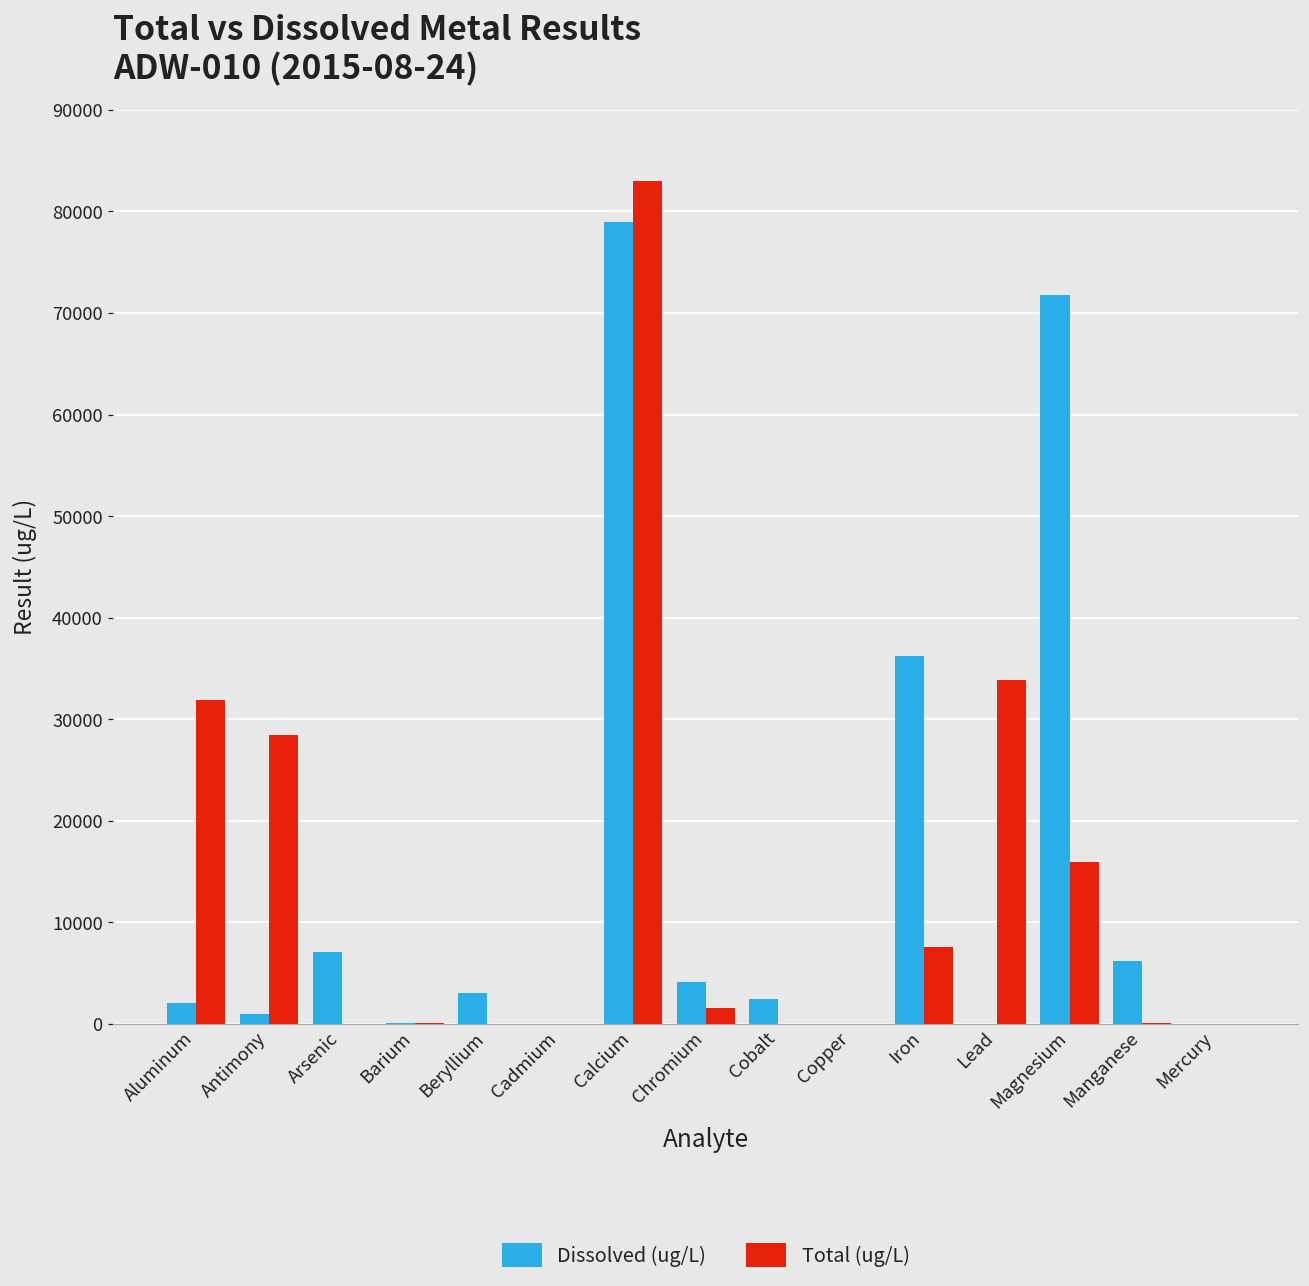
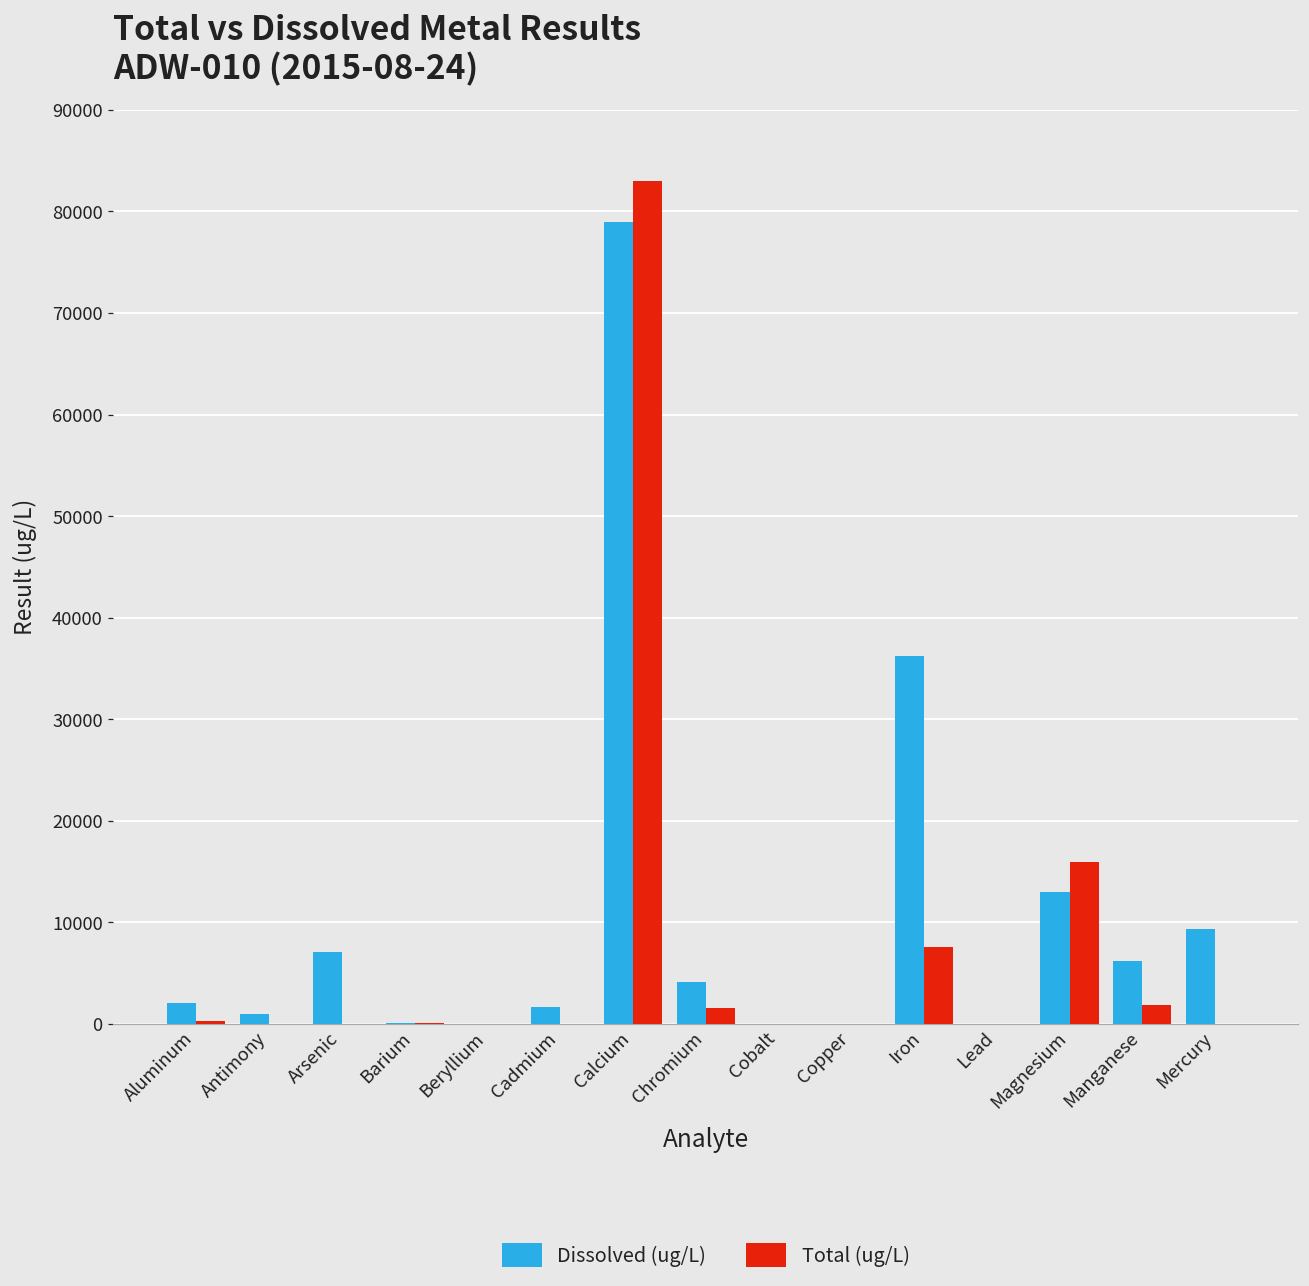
  {
    "Dissolved (ug/L)": {
      "Aluminum": 2000,
      "Antimony": 1000,
      "Arsenic": 7000,
-     "Beryllium": 3000,
-     "Cadmium": 0,
+     "Beryllium": 0,
+     "Cadmium": 2000,
      "Calcium": 79000,
      "Chromium": 4000,
-     "Cobalt": 2000,
+     "Cobalt": 0,
      "Iron": 36000,
-     "Magnesium": 72000,
+     "Magnesium": 13000,
      "Manganese": 6000,
-     "Mercury": 0
+     "Mercury": 9000
    },
    "Total (ug/L)": {
-     "Aluminum": 32000,
-     "Antimony": 28000,
+     "Aluminum": 0,
+     "Antimony": 0,
      "Calcium": 83000,
      "Chromium": 2000,
      "Iron": 8000,
-     "Lead": 34000,
+     "Lead": 0,
      "Magnesium": 16000,
-     "Manganese": 0
+     "Manganese": 2000
    }
  }
